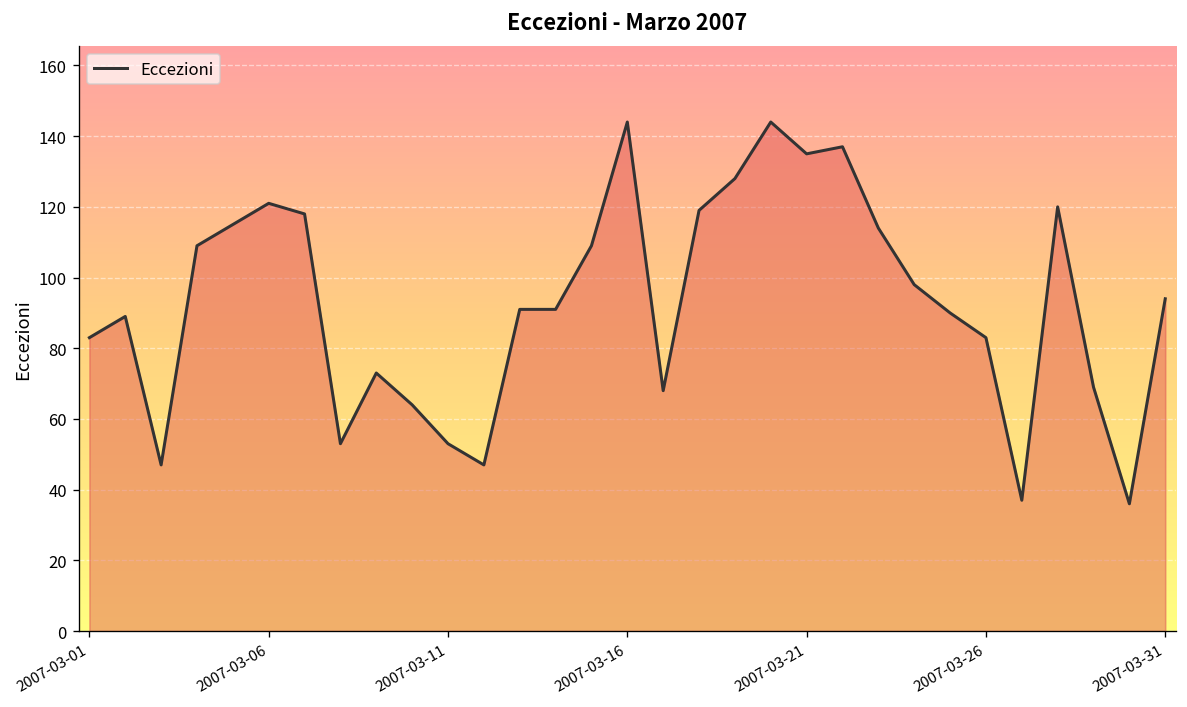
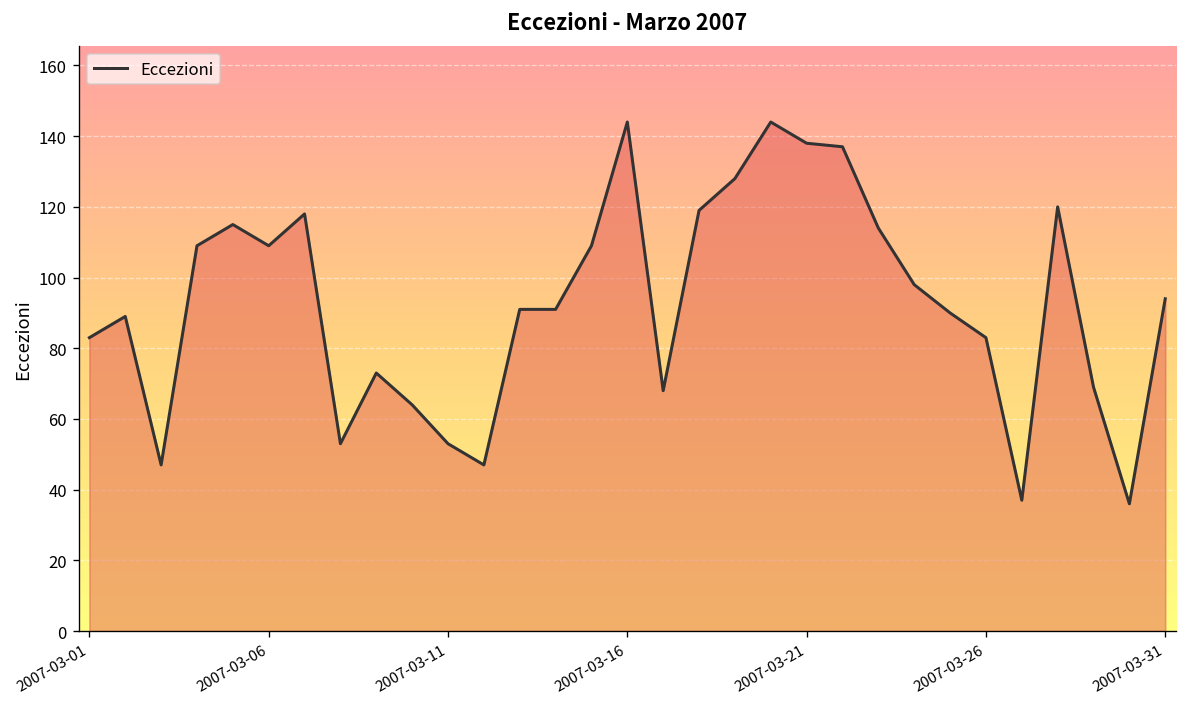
  {
    "2007-03-01": 83,
-   "2007-03-06": 121,
+   "2007-03-06": 109,
    "2007-03-11": 53,
    "2007-03-16": 144,
-   "2007-03-21": 135,
+   "2007-03-21": 138,
    "2007-03-26": 83,
    "2007-03-31": 94
  }
